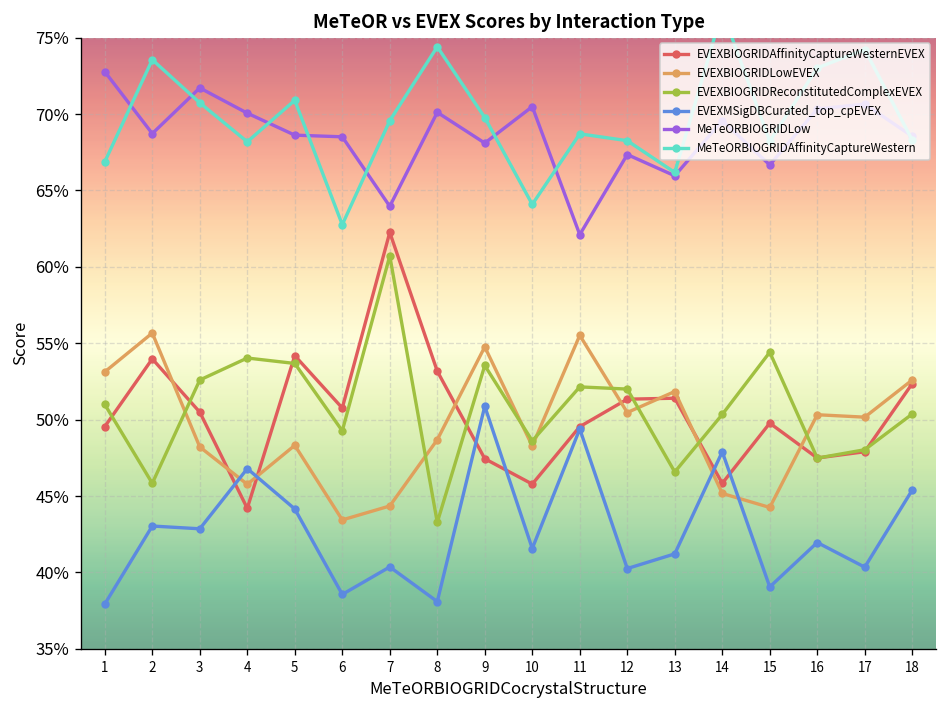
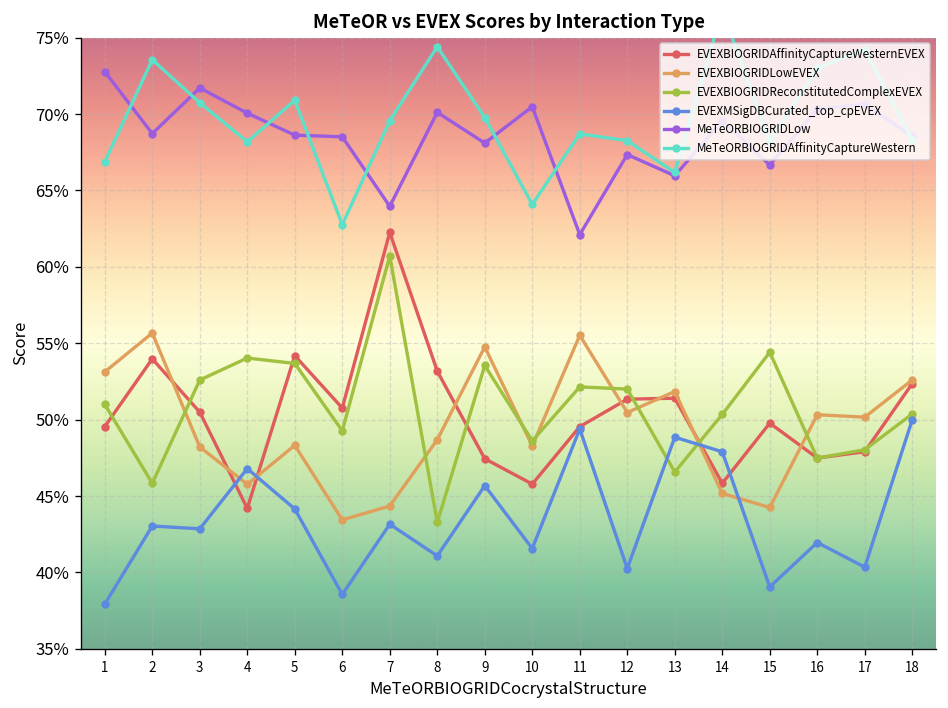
  {
    "EVEXBIOGRIDAffinityCaptureWesternEVEX": {
      "1": "49.5%",
      "2": "54.0%",
      "3": "50.5%",
      "4": "44.2%",
      "5": "54.2%",
      "6": "50.8%",
      "7": "62.3%",
      "8": "53.2%",
      "9": "47.4%",
      "10": "45.8%",
      "12": "51.3%",
      "13": "51.4%",
      "14": "45.8%",
      "15": "49.8%",
      "18": "52.4%"
    },
    "EVEXBIOGRIDLowEVEX": {
      "1": "53.1%",
      "2": "55.7%",
      "3": "48.2%",
      "4": "45.8%",
      "5": "48.3%",
      "6": "43.4%",
      "7": "44.4%",
      "8": "48.7%",
      "9": "54.8%",
      "10": "48.3%",
      "11": "55.5%",
      "12": "50.5%",
      "13": "51.8%",
      "14": "45.2%",
      "15": "44.3%",
      "16": "50.3%",
      "17": "50.2%",
      "18": "52.6%"
    },
    "EVEXBIOGRIDReconstitutedComplexEVEX": {
      "1": "51.0%",
      "2": "45.8%",
      "3": "52.6%",
      "4": "54.0%",
      "5": "53.7%",
      "6": "49.3%",
      "7": "60.7%",
      "8": "43.3%",
      "9": "53.5%",
      "10": "48.6%",
      "11": "52.1%",
      "12": "52.0%",
      "13": "46.6%",
      "14": "50.3%",
      "15": "54.4%",
      "18": "50.4%"
    },
    "EVEXMSigDBCurated_top_cpEVEX": {
      "1": "37.9%",
      "2": "43.0%",
      "3": "42.9%",
      "4": "46.8%",
      "5": "44.2%",
      "6": "38.6%",
-     "7": "40.4%",
-     "8": "38.1%",
-     "9": "50.9%",
+     "7": "43.2%",
+     "8": "41.1%",
+     "9": "45.7%",
      "10": "41.6%",
      "12": "40.3%",
-     "13": "41.2%",
+     "13": "48.9%",
      "14": "47.9%",
      "15": "39.1%",
      "16": "42.0%",
      "17": "40.3%",
-     "18": "45.4%"
+     "18": "50.0%"
    },
    "MeTeORBIOGRIDLow": {
      "1": "72.8%",
      "2": "68.7%",
      "3": "71.7%",
      "4": "70.1%",
      "5": "68.6%",
      "6": "68.5%",
      "7": "64.0%",
      "8": "70.1%",
      "9": "68.1%",
      "10": "70.5%",
      "11": "62.1%",
      "12": "67.3%",
      "13": "66.0%",
      "15": "66.7%"
    },
    "MeTeORBIOGRIDAffinityCaptureWestern": {
      "1": "66.9%",
      "2": "73.6%",
      "3": "70.7%",
      "4": "68.2%",
      "5": "70.9%",
      "6": "62.8%",
      "7": "69.6%",
      "8": "74.4%",
      "9": "69.8%",
      "10": "64.1%",
      "11": "68.7%",
      "12": "68.3%",
      "13": "66.2%"
    }
  }
